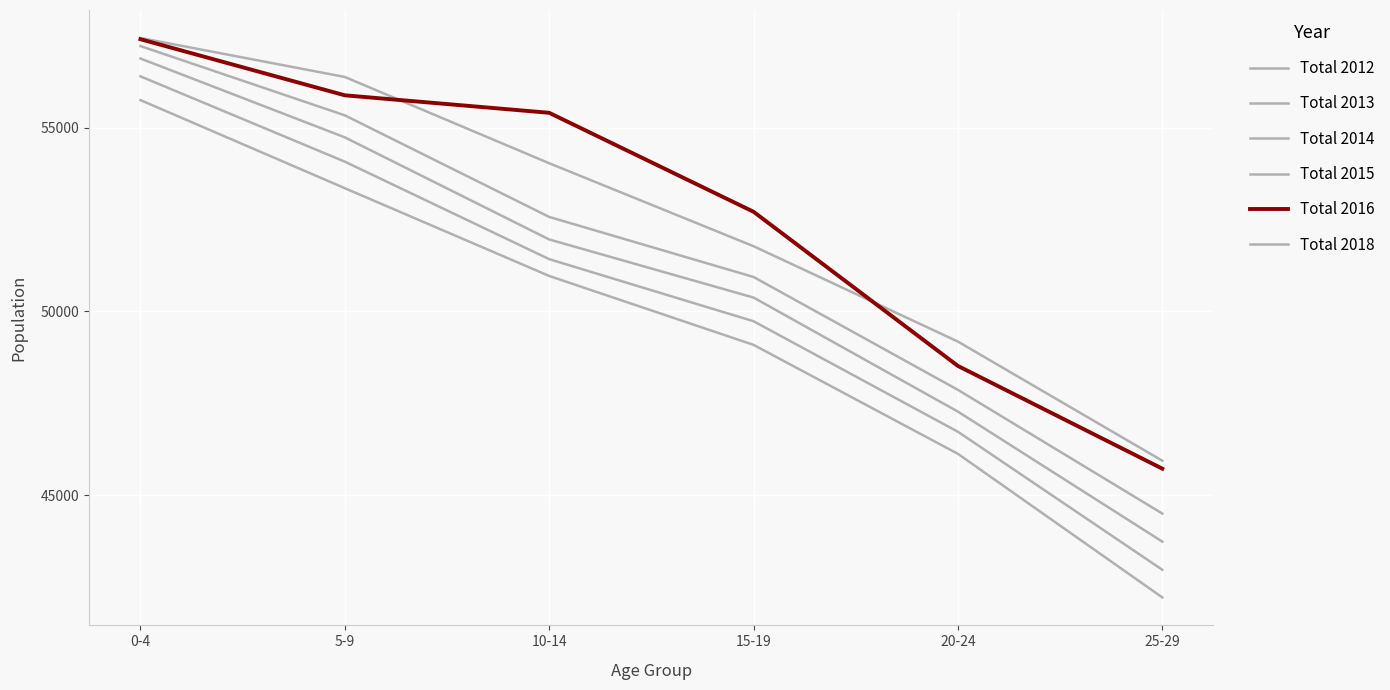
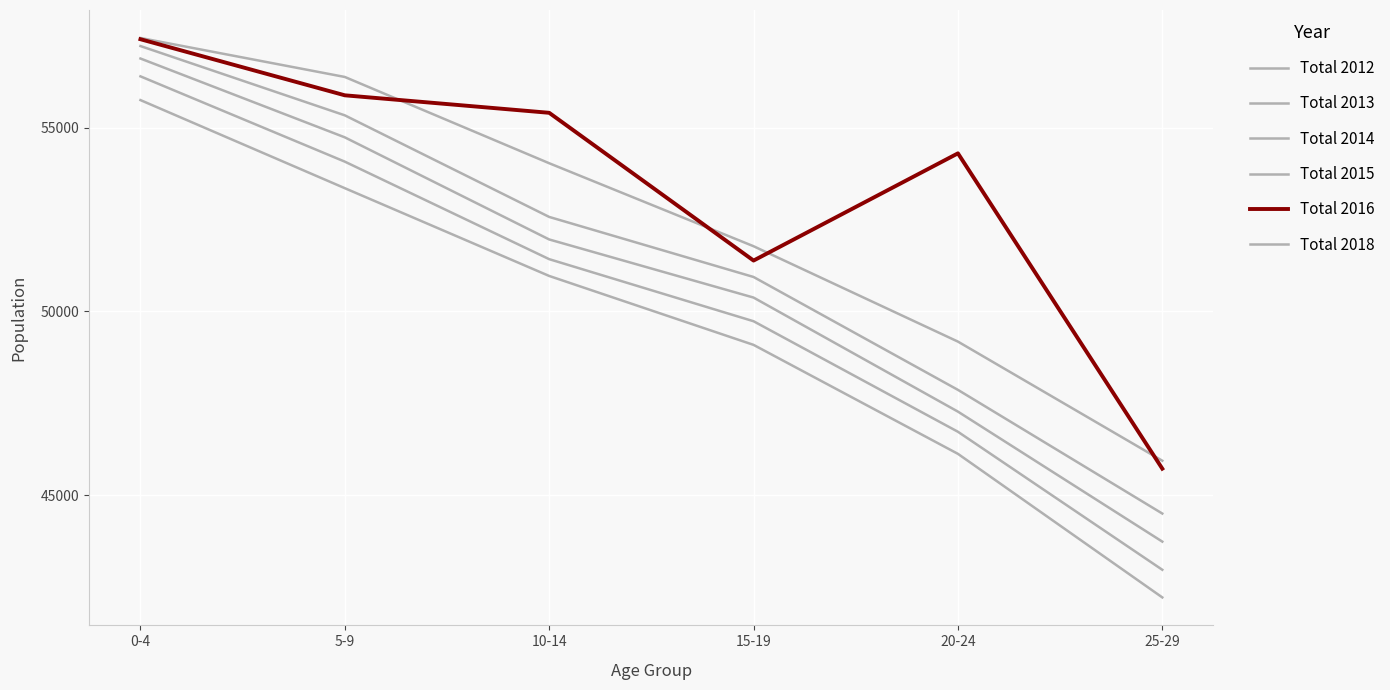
  {
    "Total 2016": {
      "5-9": 55900,
      "10-14": 55400,
-     "15-19": 52700,
-     "20-24": 48500,
+     "15-19": 51400,
+     "20-24": 54300,
      "25-29": 45700
    }
  }
